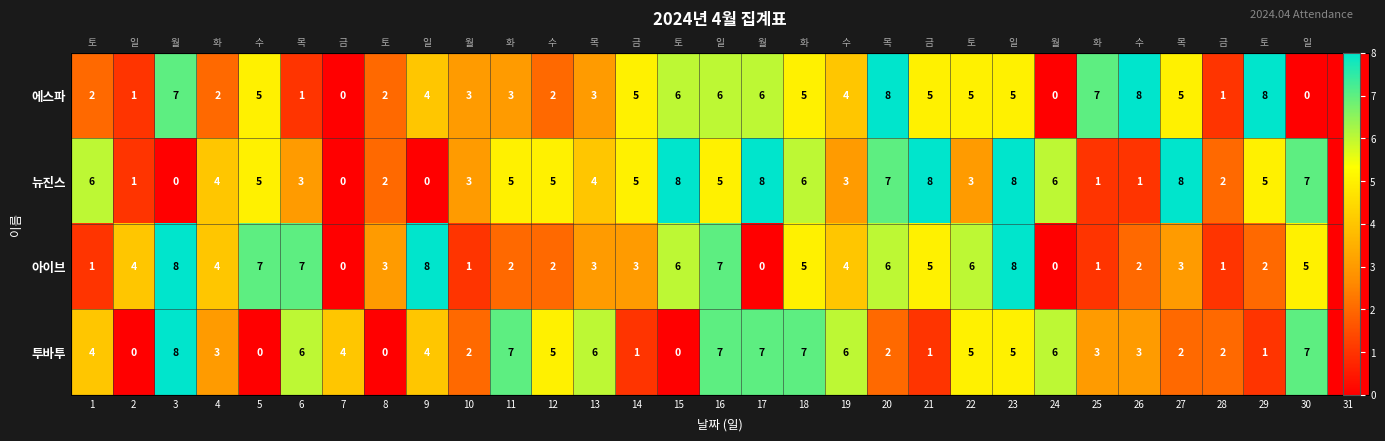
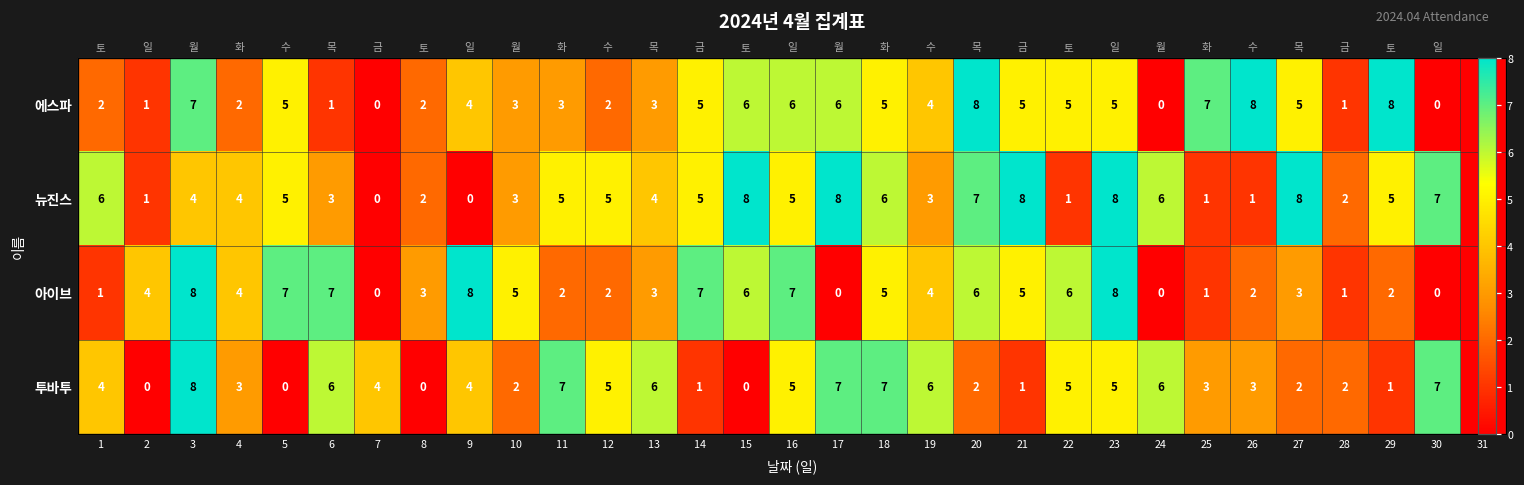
  {
    "에스파": {
      "1": 2,
      "2": 1,
      "3": 7,
      "4": 2,
      "5": 5,
      "6": 1,
      "7": 0,
      "8": 2,
      "9": 4,
      "10": 3,
      "11": 3,
      "12": 2,
      "13": 3,
      "14": 5,
      "15": 6,
      "16": 6,
      "17": 6,
      "18": 5,
      "19": 4,
      "20": 8,
      "21": 5,
      "22": 5,
      "23": 5,
      "24": 0,
      "25": 7,
      "26": 8,
      "27": 5,
      "28": 1,
      "29": 8,
      "30": 0
    },
    "뉴진스": {
      "1": 6,
      "2": 1,
-     "3": 0,
+     "3": 4,
      "4": 4,
      "5": 5,
      "6": 3,
      "7": 0,
      "8": 2,
      "9": 0,
      "10": 3,
      "11": 5,
      "12": 5,
      "13": 4,
      "14": 5,
      "15": 8,
      "16": 5,
      "17": 8,
      "18": 6,
      "19": 3,
      "20": 7,
      "21": 8,
-     "22": 3,
+     "22": 1,
      "23": 8,
      "24": 6,
      "25": 1,
      "26": 1,
      "27": 8,
      "28": 2,
      "29": 5,
      "30": 7
    },
    "아이브": {
      "1": 1,
      "2": 4,
      "3": 8,
      "4": 4,
      "5": 7,
      "6": 7,
      "7": 0,
      "8": 3,
      "9": 8,
-     "10": 1,
+     "10": 5,
      "11": 2,
      "12": 2,
      "13": 3,
-     "14": 3,
+     "14": 7,
      "15": 6,
      "16": 7,
      "17": 0,
      "18": 5,
      "19": 4,
      "20": 6,
      "21": 5,
      "22": 6,
      "23": 8,
      "24": 0,
      "25": 1,
      "26": 2,
      "27": 3,
      "28": 1,
      "29": 2,
-     "30": 5
+     "30": 0
    },
    "투바투": {
      "1": 4,
      "2": 0,
      "3": 8,
      "4": 3,
      "5": 0,
      "6": 6,
      "7": 4,
      "8": 0,
      "9": 4,
      "10": 2,
      "11": 7,
      "12": 5,
      "13": 6,
      "14": 1,
      "15": 0,
-     "16": 7,
+     "16": 5,
      "17": 7,
      "18": 7,
      "19": 6,
      "20": 2,
      "21": 1,
      "22": 5,
      "23": 5,
      "24": 6,
      "25": 3,
      "26": 3,
      "27": 2,
      "28": 2,
      "29": 1,
      "30": 7
    }
  }
